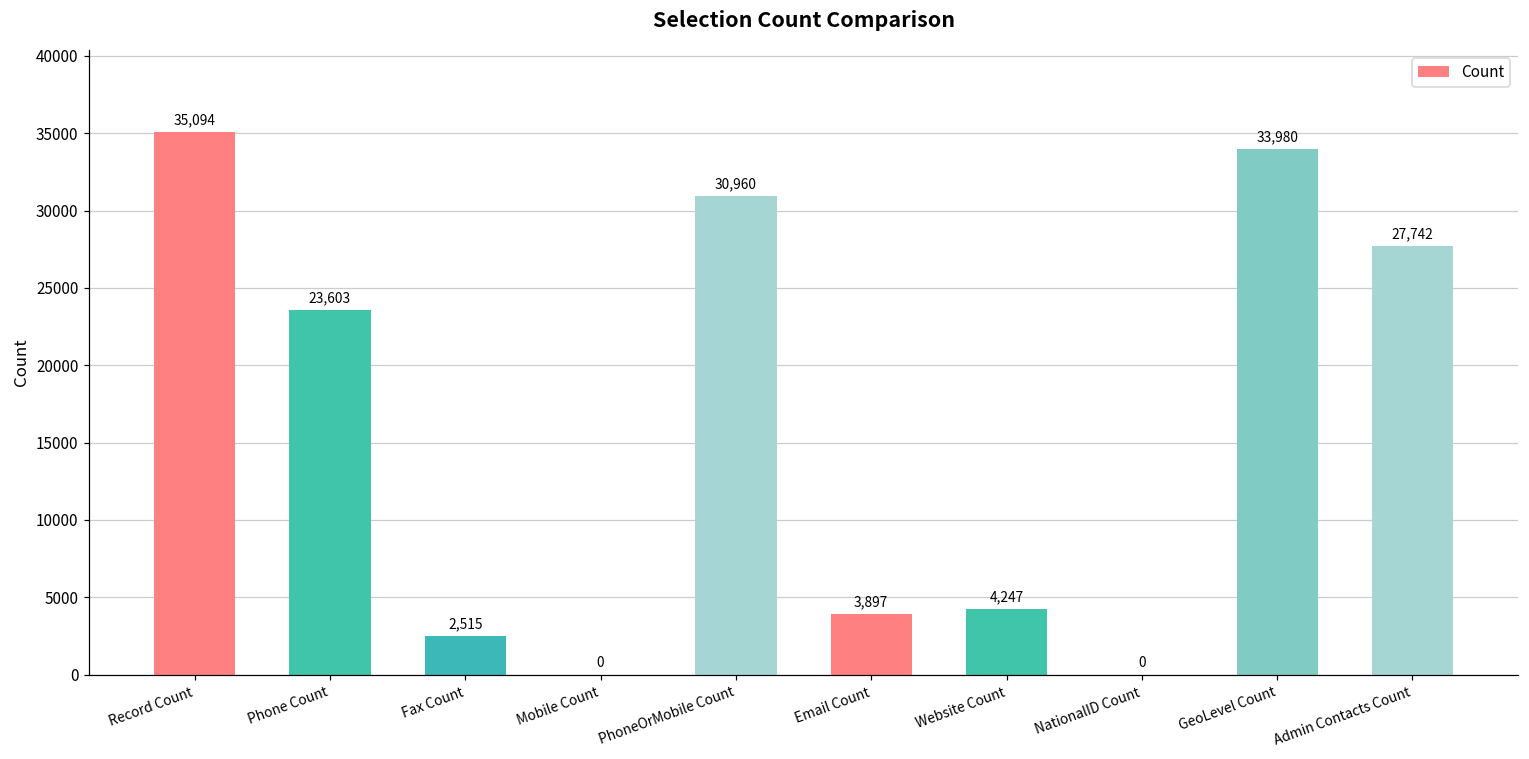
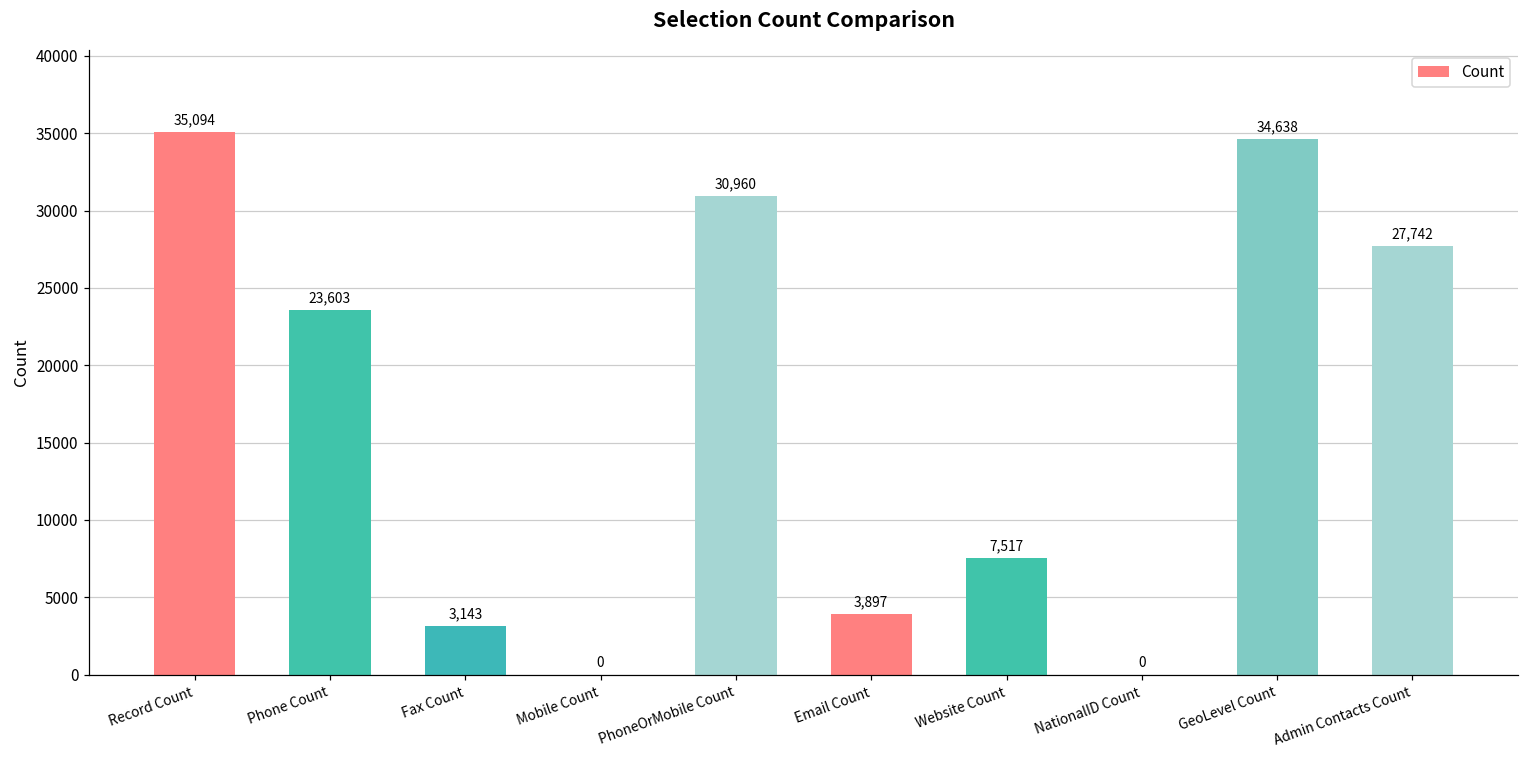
  {
    "Record Count": "35,094",
    "Phone Count": "23,603",
-   "Fax Count": "2,515",
+   "Fax Count": "3,143",
    "Mobile Count": "0",
    "PhoneOrMobile Count": "30,960",
    "Email Count": "3,897",
-   "Website Count": "4,247",
+   "Website Count": "7,517",
    "NationalID Count": "0",
-   "GeoLevel Count": "33,980",
+   "GeoLevel Count": "34,638",
    "Admin Contacts Count": "27,742"
  }
